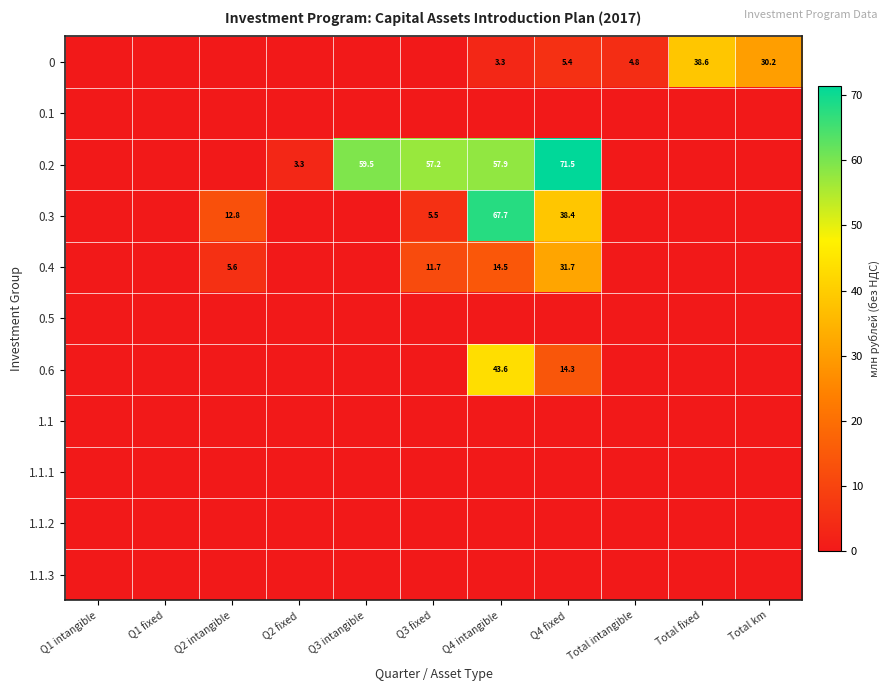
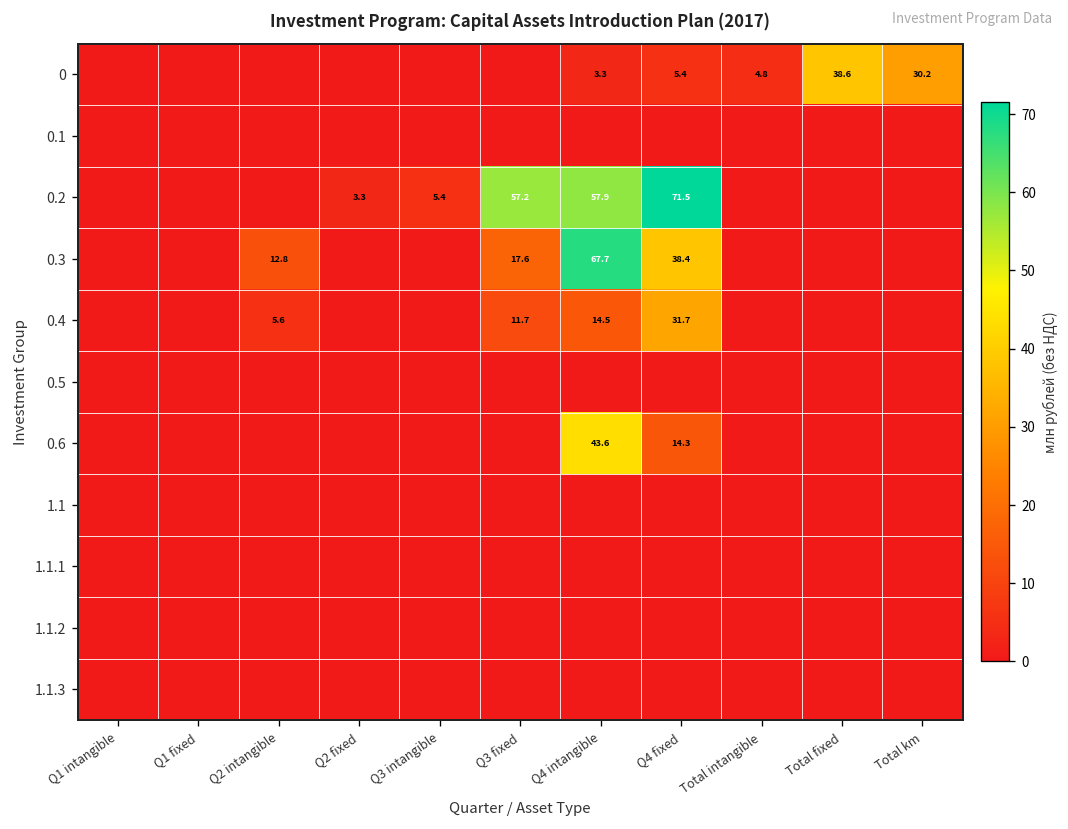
  {
    "0": {
      "Q4 intangible": 3.3,
      "Q4 fixed": 5.4,
      "Total intangible": 4.8,
      "Total fixed": 38.6,
      "Total km": 30.2
    },
    "0.2": {
      "Q2 fixed": 3.3,
-     "Q3 intangible": 59.5,
+     "Q3 intangible": 5.4,
      "Q3 fixed": 57.2,
      "Q4 intangible": 57.9,
      "Q4 fixed": 71.5
    },
    "0.3": {
      "Q2 intangible": 12.8,
-     "Q3 fixed": 5.5,
+     "Q3 fixed": 17.6,
      "Q4 intangible": 67.7,
      "Q4 fixed": 38.4
    },
    "0.4": {
      "Q2 intangible": 5.6,
      "Q3 fixed": 11.7,
      "Q4 intangible": 14.5,
      "Q4 fixed": 31.7
    },
    "0.6": {
      "Q4 intangible": 43.6,
      "Q4 fixed": 14.3
    }
  }
